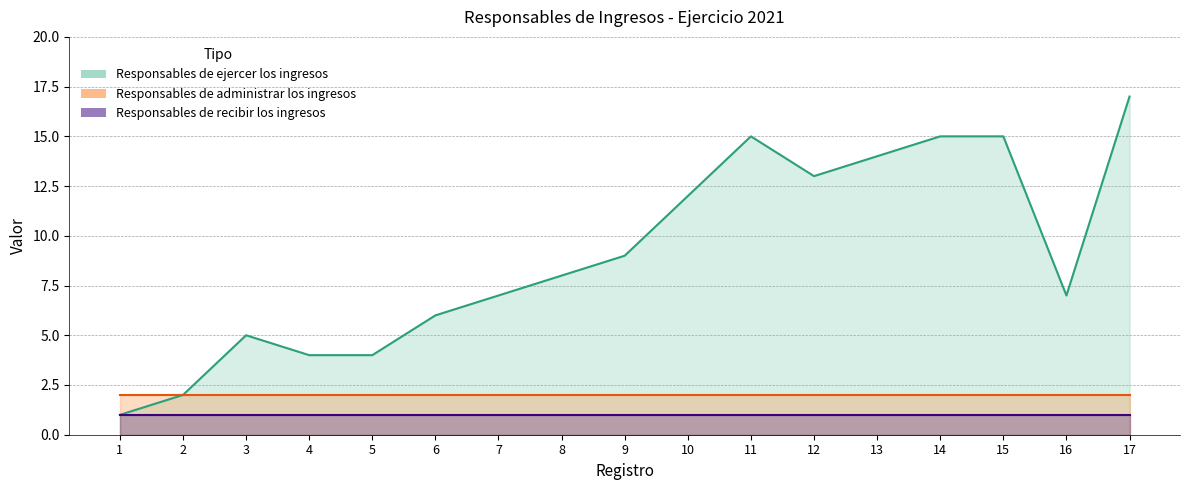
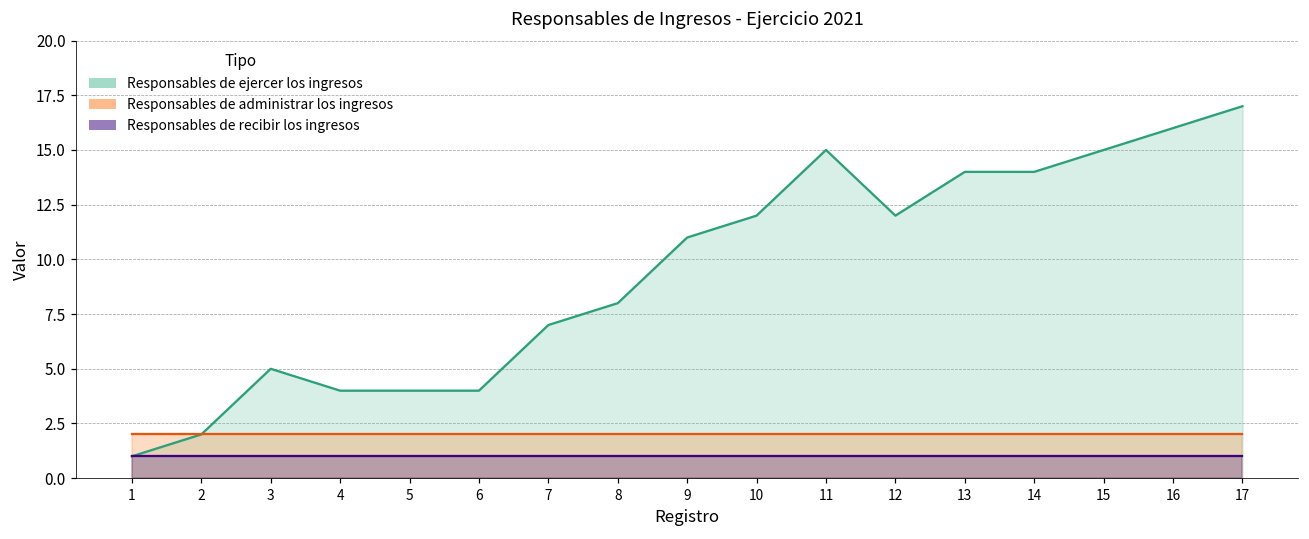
  {
    "Responsables de ejercer los ingresos": {
      "3": 5,
      "4": 4,
      "5": 4,
-     "6": 6,
+     "6": 4,
      "7": 7,
      "8": 8,
-     "9": 9,
+     "9": 11,
      "10": 12,
      "11": 15,
-     "12": 13,
+     "12": 12,
      "13": 14,
-     "14": 15,
+     "14": 14,
      "15": 15,
-     "16": 7,
+     "16": 16,
      "17": 17
    },
    "Responsables de administrar los ingresos": {
      "1": 2,
      "3": 2,
      "4": 2,
      "5": 2,
      "6": 2,
      "7": 2,
      "8": 2,
      "9": 2,
      "10": 2,
      "11": 2,
      "12": 2,
      "13": 2,
      "14": 2,
      "15": 2,
      "16": 2,
      "17": 2
    },
    "Responsables de recibir los ingresos": {
      "2": 1,
      "3": 1,
      "4": 1,
      "5": 1,
      "6": 1,
      "7": 1,
      "8": 1,
      "9": 1,
      "10": 1,
      "11": 1,
      "12": 1,
      "13": 1,
      "14": 1,
      "15": 1,
      "16": 1,
      "17": 1
    }
  }
